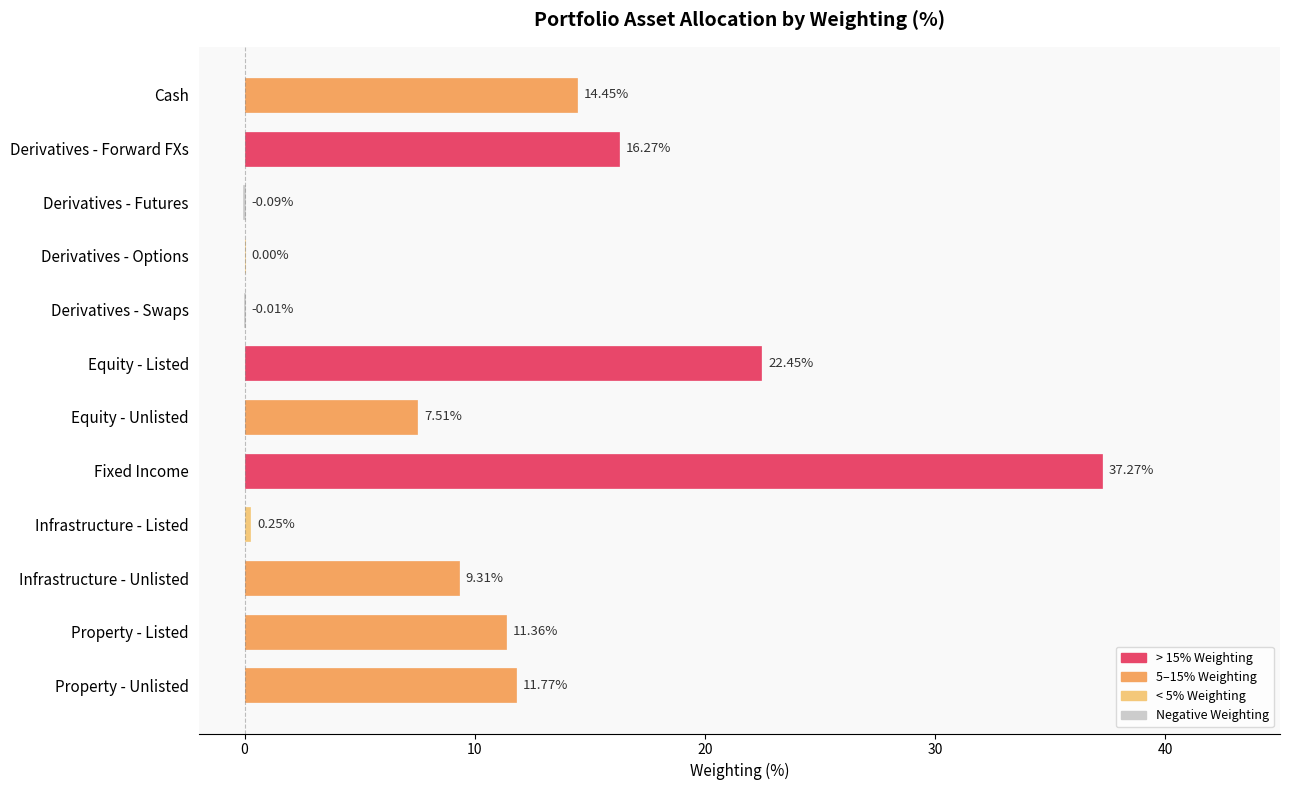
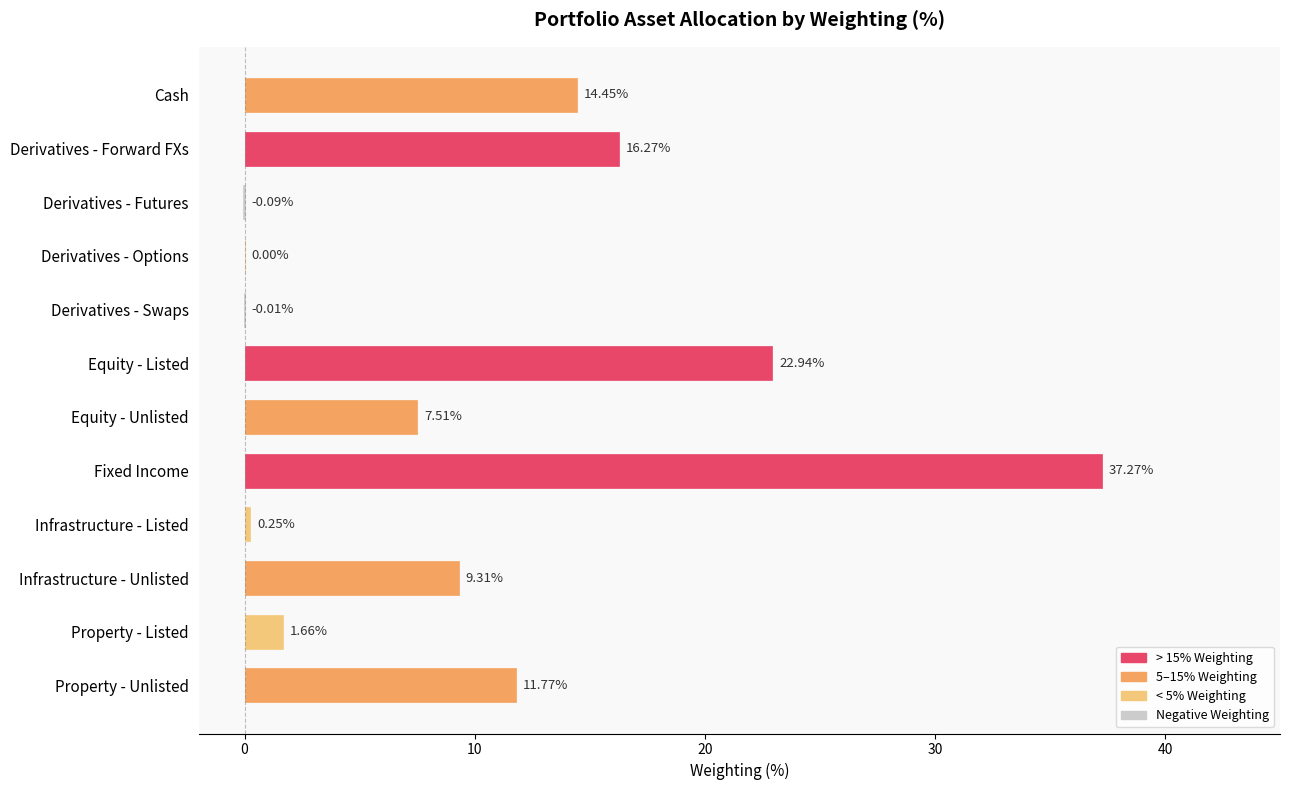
  {
    "Cash": "14.45%",
    "Derivatives - Forward FXs": "16.27%",
    "Derivatives - Futures": "-0.09%",
    "Derivatives - Options": "0.00%",
    "Derivatives - Swaps": "-0.01%",
-   "Equity - Listed": "22.45%",
+   "Equity - Listed": "22.94%",
    "Equity - Unlisted": "7.51%",
    "Fixed Income": "37.27%",
    "Infrastructure - Listed": "0.25%",
    "Infrastructure - Unlisted": "9.31%",
-   "Property - Listed": "11.36%",
+   "Property - Listed": "1.66%",
    "Property - Unlisted": "11.77%"
  }
